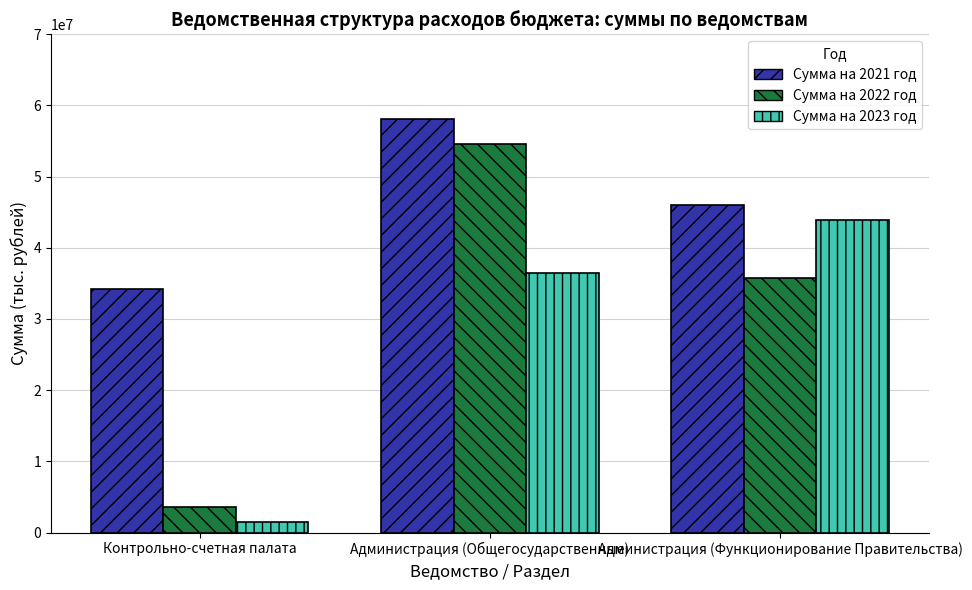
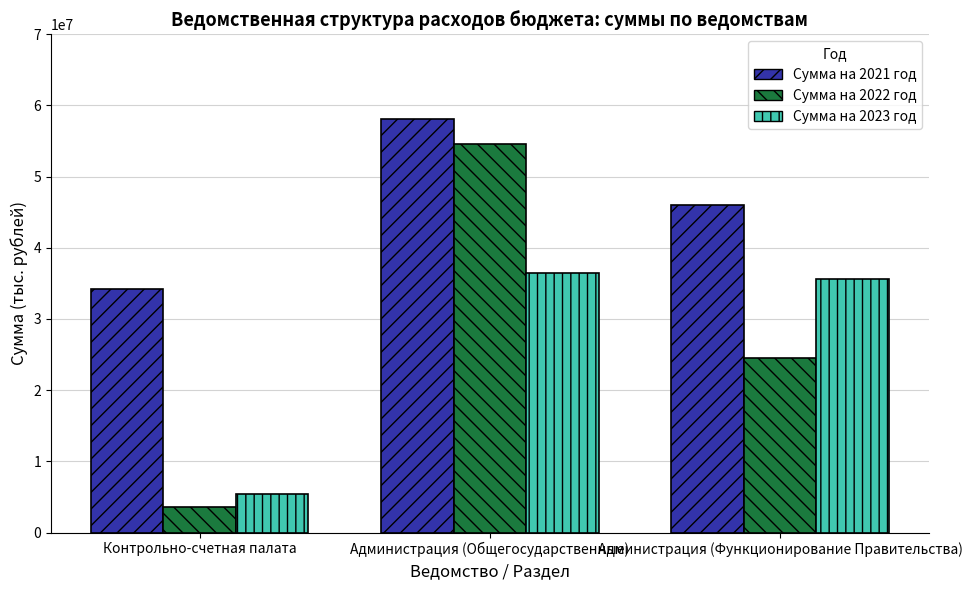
  {
    "Сумма на 2021 год": {
      "Контрольно-счетная палата": 34000000,
      "Администрация (Общегосударственные)": 58000000,
      "Администрация (Функционирование Правительства)": 46000000
    },
    "Сумма на 2022 год": {
      "Контрольно-счетная палата": 4000000,
      "Администрация (Общегосударственные)": 55000000,
-     "Администрация (Функционирование Правительства)": 36000000
+     "Администрация (Функционирование Правительства)": 25000000
    },
    "Сумма на 2023 год": {
-     "Контрольно-счетная палата": 1000000,
+     "Контрольно-счетная палата": 5000000,
      "Администрация (Общегосударственные)": 36000000,
-     "Администрация (Функционирование Правительства)": 44000000
+     "Администрация (Функционирование Правительства)": 36000000
    }
  }
